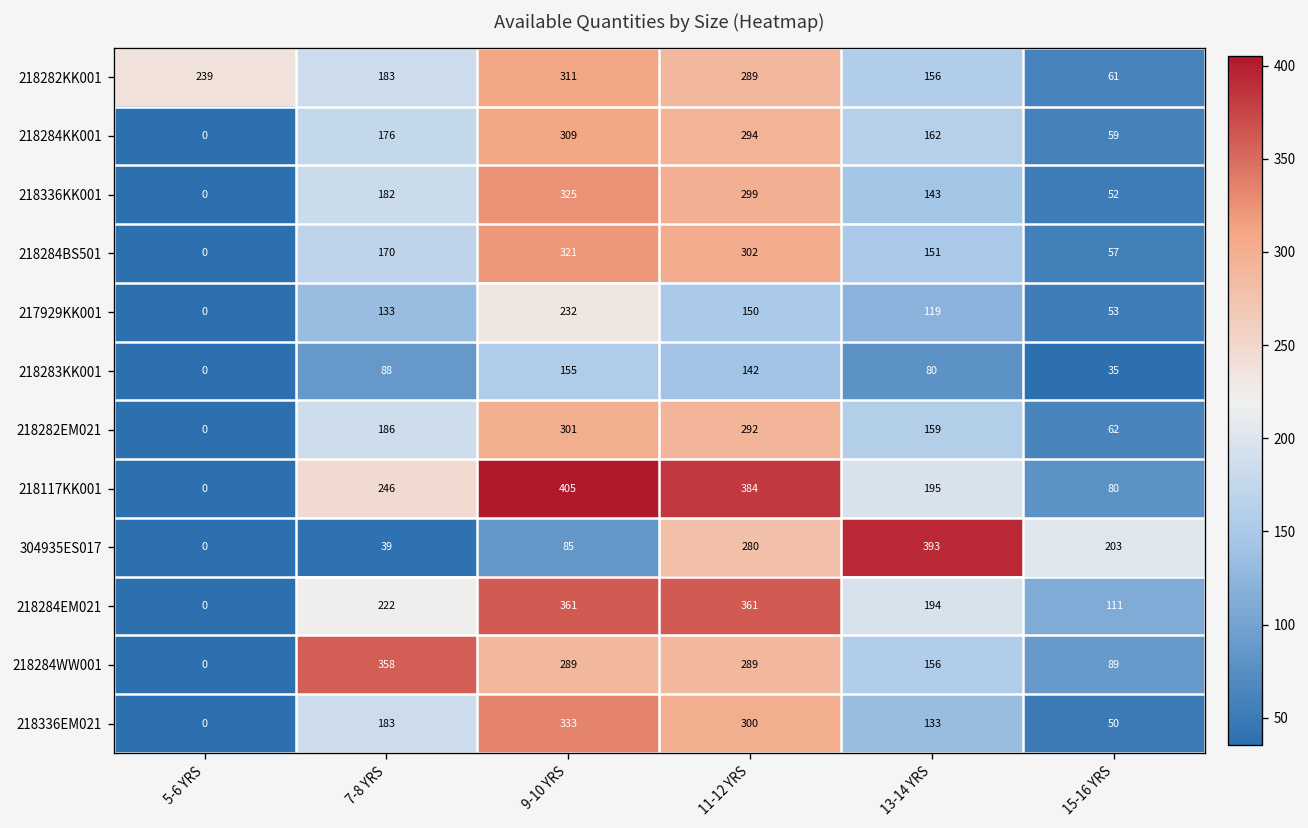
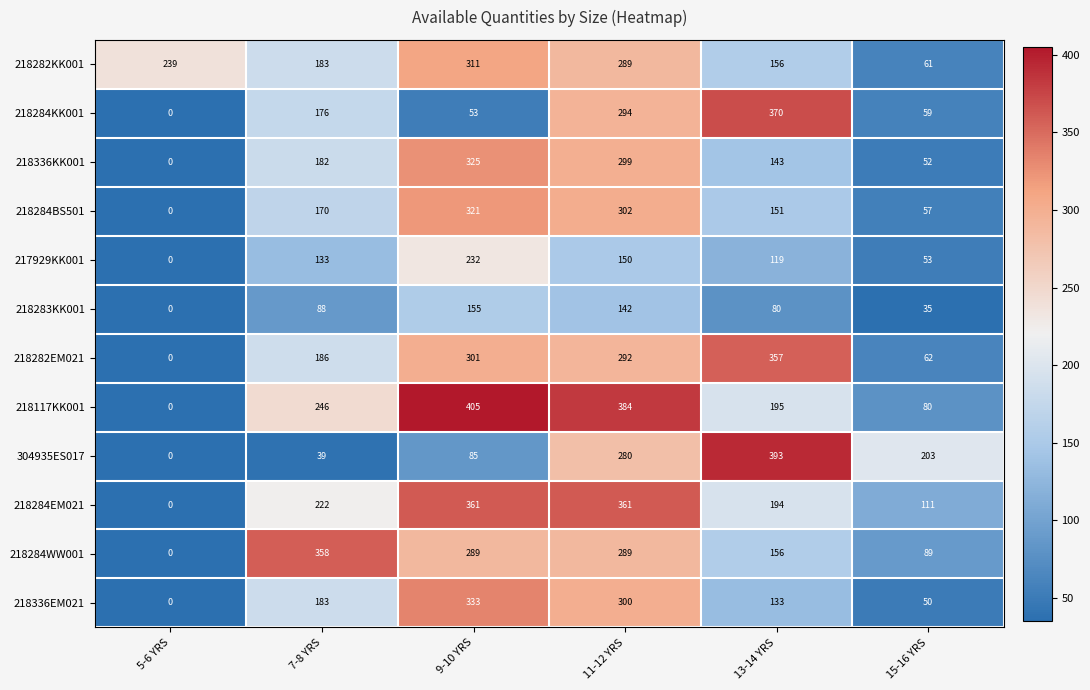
  {
    "218282KK001": {
      "5-6 YRS": 239,
      "7-8 YRS": 183,
      "9-10 YRS": 311,
      "11-12 YRS": 289,
      "13-14 YRS": 156,
      "15-16 YRS": 61
    },
    "218284KK001": {
      "5-6 YRS": 0,
      "7-8 YRS": 176,
-     "9-10 YRS": 309,
+     "9-10 YRS": 53,
      "11-12 YRS": 294,
-     "13-14 YRS": 162,
+     "13-14 YRS": 370,
      "15-16 YRS": 59
    },
    "218336KK001": {
      "5-6 YRS": 0,
      "7-8 YRS": 182,
      "9-10 YRS": 325,
      "11-12 YRS": 299,
      "13-14 YRS": 143,
      "15-16 YRS": 52
    },
    "218284BS501": {
      "5-6 YRS": 0,
      "7-8 YRS": 170,
      "9-10 YRS": 321,
      "11-12 YRS": 302,
      "13-14 YRS": 151,
      "15-16 YRS": 57
    },
    "217929KK001": {
      "5-6 YRS": 0,
      "7-8 YRS": 133,
      "9-10 YRS": 232,
      "11-12 YRS": 150,
      "13-14 YRS": 119,
      "15-16 YRS": 53
    },
    "218283KK001": {
      "5-6 YRS": 0,
      "7-8 YRS": 88,
      "9-10 YRS": 155,
      "11-12 YRS": 142,
      "13-14 YRS": 80,
      "15-16 YRS": 35
    },
    "218282EM021": {
      "5-6 YRS": 0,
      "7-8 YRS": 186,
      "9-10 YRS": 301,
      "11-12 YRS": 292,
-     "13-14 YRS": 159,
+     "13-14 YRS": 357,
      "15-16 YRS": 62
    },
    "218117KK001": {
      "5-6 YRS": 0,
      "7-8 YRS": 246,
      "9-10 YRS": 405,
      "11-12 YRS": 384,
      "13-14 YRS": 195,
      "15-16 YRS": 80
    },
    "304935ES017": {
      "5-6 YRS": 0,
      "7-8 YRS": 39,
      "9-10 YRS": 85,
      "11-12 YRS": 280,
      "13-14 YRS": 393,
      "15-16 YRS": 203
    },
    "218284EM021": {
      "5-6 YRS": 0,
      "7-8 YRS": 222,
      "9-10 YRS": 361,
      "11-12 YRS": 361,
      "13-14 YRS": 194,
      "15-16 YRS": 111
    },
    "218284WW001": {
      "5-6 YRS": 0,
      "7-8 YRS": 358,
      "9-10 YRS": 289,
      "11-12 YRS": 289,
      "13-14 YRS": 156,
      "15-16 YRS": 89
    },
    "218336EM021": {
      "5-6 YRS": 0,
      "7-8 YRS": 183,
      "9-10 YRS": 333,
      "11-12 YRS": 300,
      "13-14 YRS": 133,
      "15-16 YRS": 50
    }
  }
